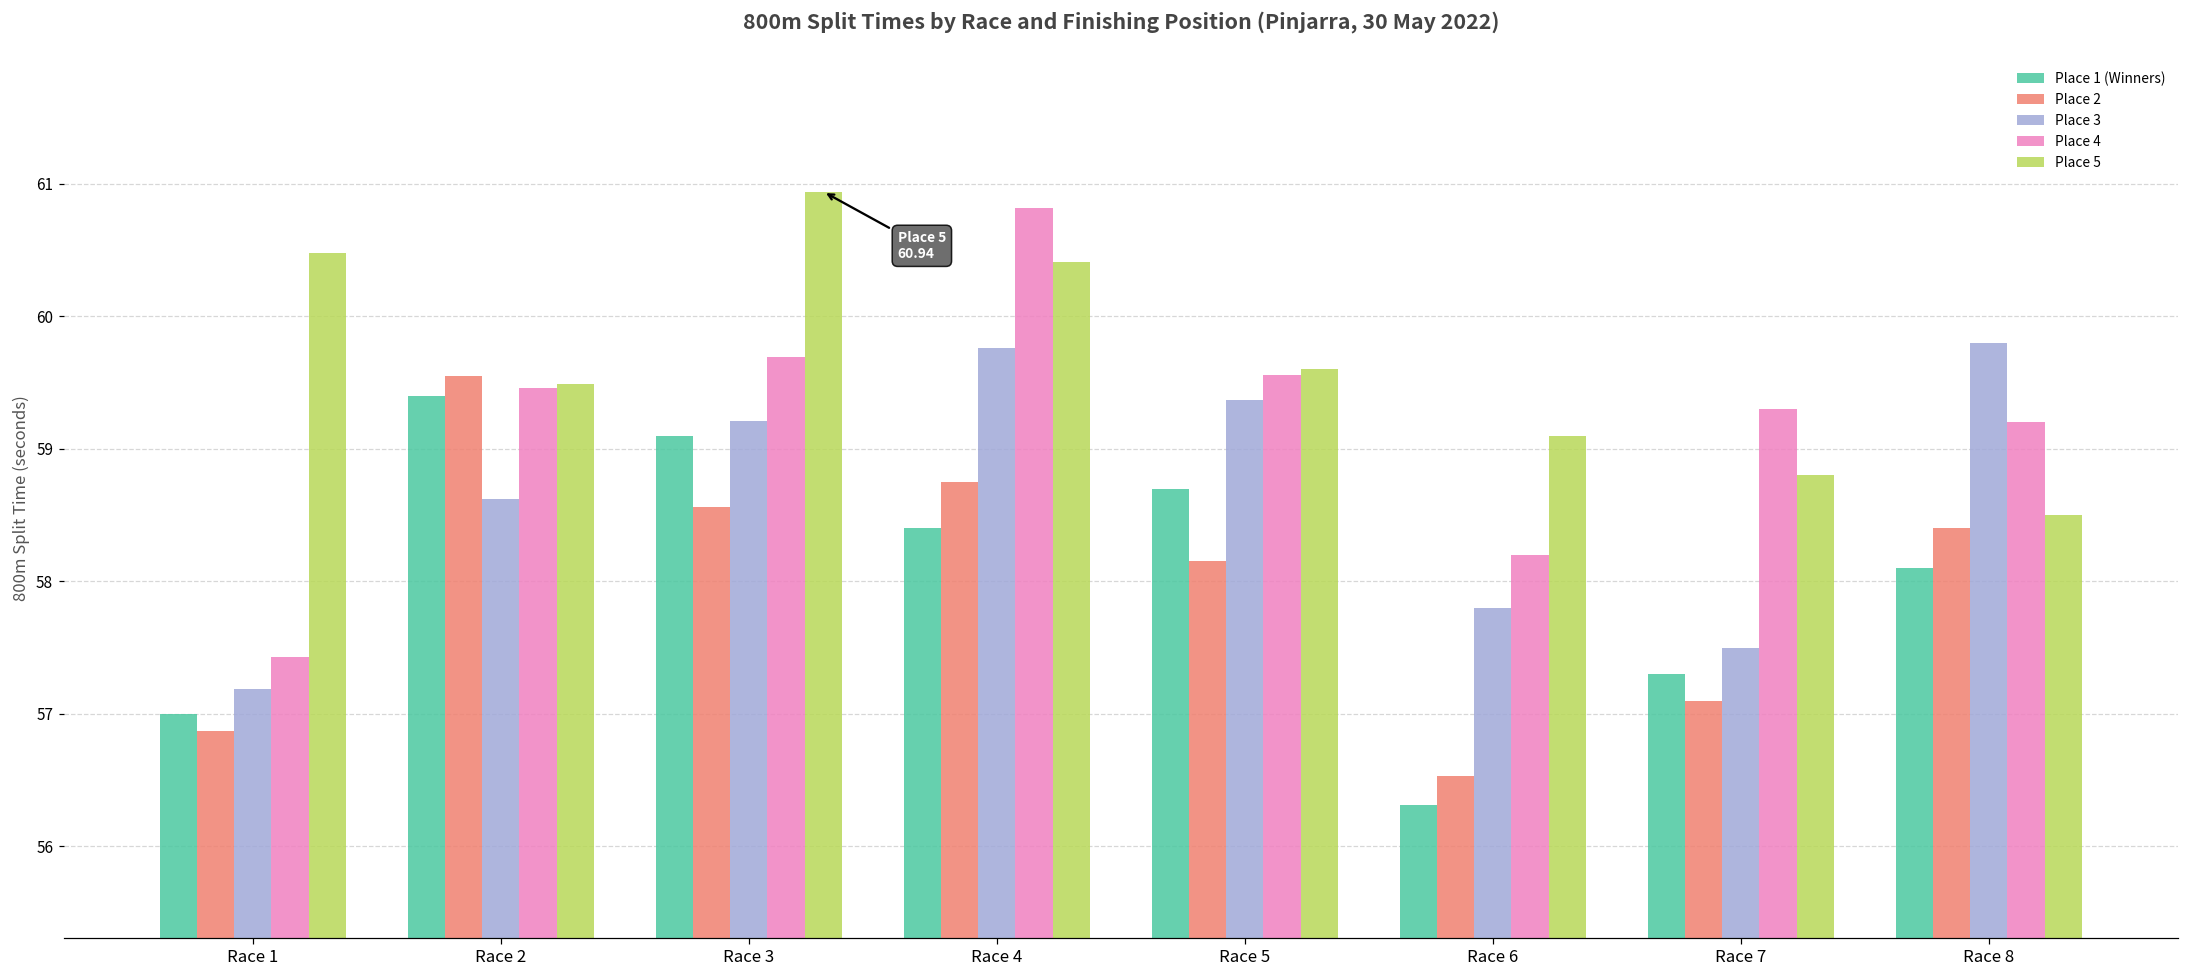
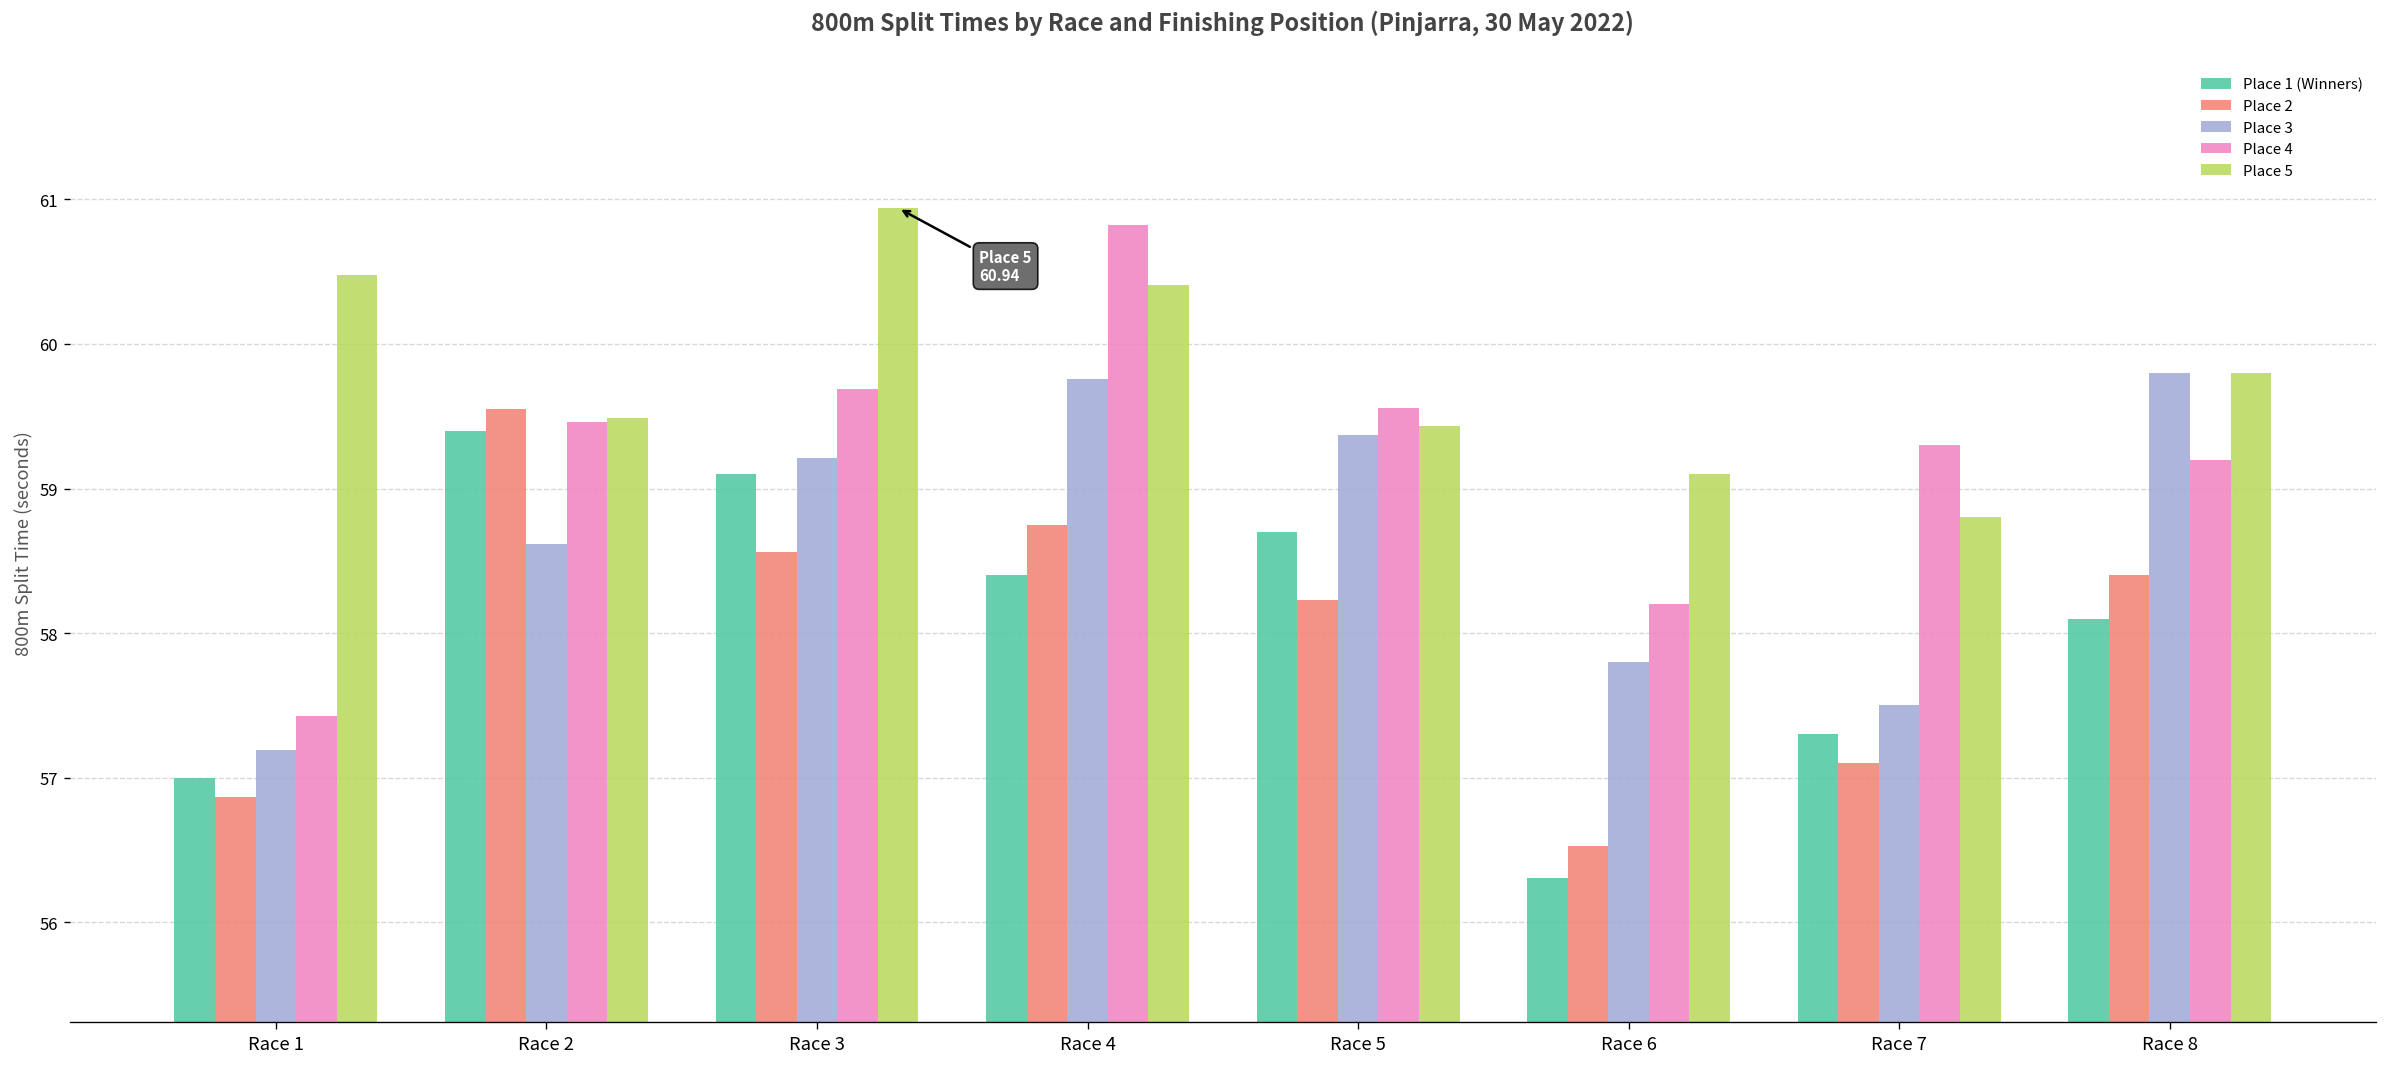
  {
    "Place 1 (Winners)": {
      "Race 1": 57.00,
      "Race 2": 59.40,
      "Race 3": 59.10,
      "Race 4": 58.40,
      "Race 5": 58.70,
      "Race 6": 56.31,
      "Race 7": 57.30,
      "Race 8": 58.10
    },
    "Place 2": {
      "Race 1": 56.87,
      "Race 2": 59.55,
      "Race 3": 58.56,
      "Race 4": 58.75,
-     "Race 5": 58.15,
+     "Race 5": 58.23,
      "Race 6": 56.53,
      "Race 7": 57.10,
      "Race 8": 58.40
    },
    "Place 3": {
      "Race 1": 57.19,
      "Race 2": 58.62,
      "Race 3": 59.21,
      "Race 4": 59.76,
      "Race 5": 59.37,
      "Race 6": 57.80,
      "Race 7": 57.50,
      "Race 8": 59.80
    },
    "Place 4": {
      "Race 1": 57.43,
      "Race 2": 59.46,
      "Race 3": 59.69,
      "Race 4": 60.82,
      "Race 5": 59.56,
      "Race 6": 58.20,
      "Race 7": 59.30,
      "Race 8": 59.20
    },
    "Place 5": {
      "Race 1": 60.48,
      "Race 2": 59.49,
      "Race 3": 60.94,
      "Race 4": 60.41,
-     "Race 5": 59.60,
+     "Race 5": 59.43,
      "Race 6": 59.10,
      "Race 7": 58.80,
-     "Race 8": 58.5
+     "Race 8": 59.8
    }
  }
